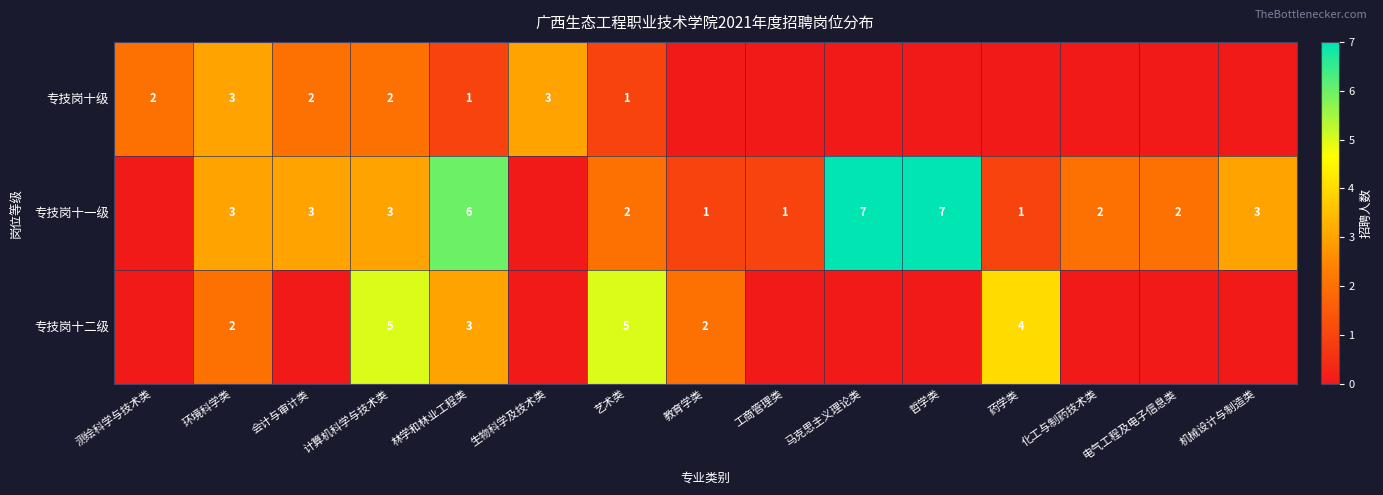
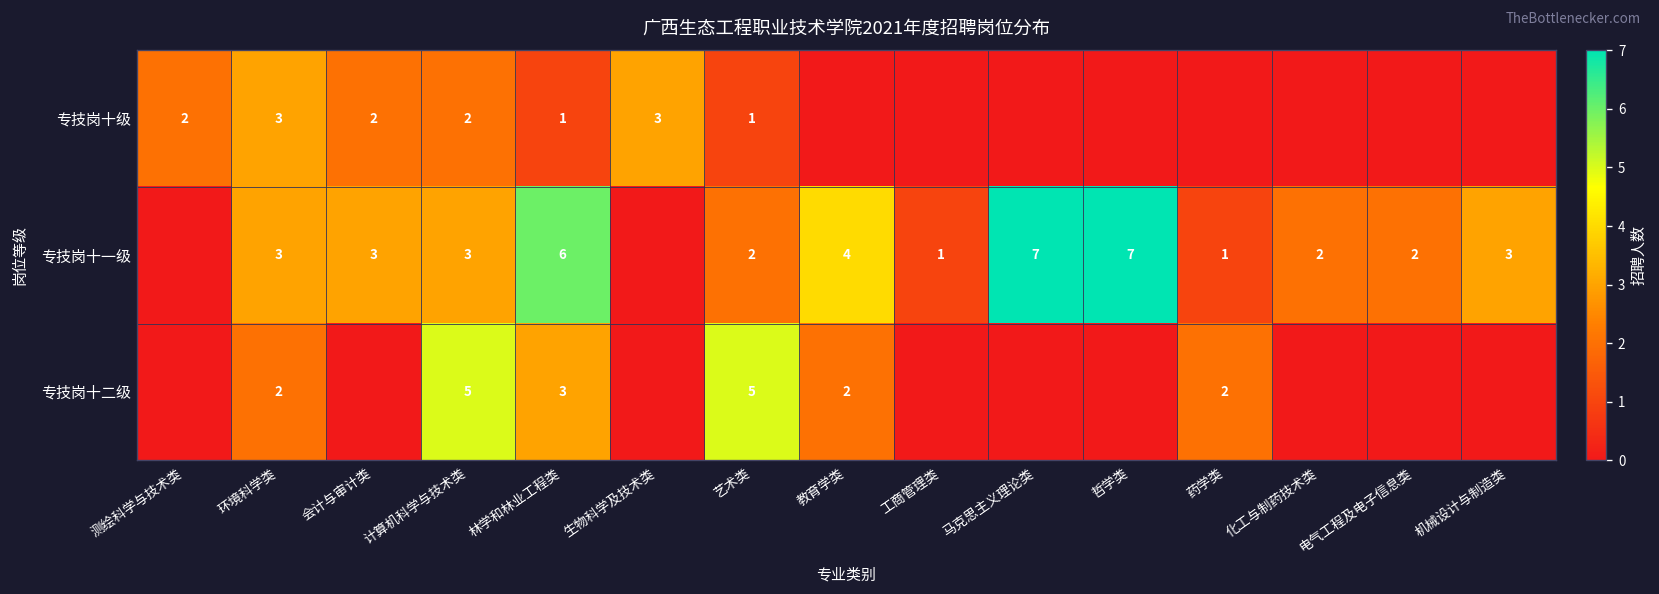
  {
    "专技岗十级": {
      "测绘科学与技术类": 2,
      "环境科学类": 3,
      "会计与审计类": 2,
      "计算机科学与技术类": 2,
      "林学和林业工程类": 1,
      "生物科学及技术类": 3,
      "艺术类": 1
    },
    "专技岗十一级": {
      "环境科学类": 3,
      "会计与审计类": 3,
      "计算机科学与技术类": 3,
      "林学和林业工程类": 6,
      "艺术类": 2,
-     "教育学类": 1,
+     "教育学类": 4,
      "工商管理类": 1,
      "马克思主义理论类": 7,
      "哲学类": 7,
      "药学类": 1,
      "化工与制药技术类": 2,
      "电气工程及电子信息类": 2,
      "机械设计与制造类": 3
    },
    "专技岗十二级": {
      "环境科学类": 2,
      "计算机科学与技术类": 5,
      "林学和林业工程类": 3,
      "艺术类": 5,
      "教育学类": 2,
-     "药学类": 4
+     "药学类": 2
    }
  }
